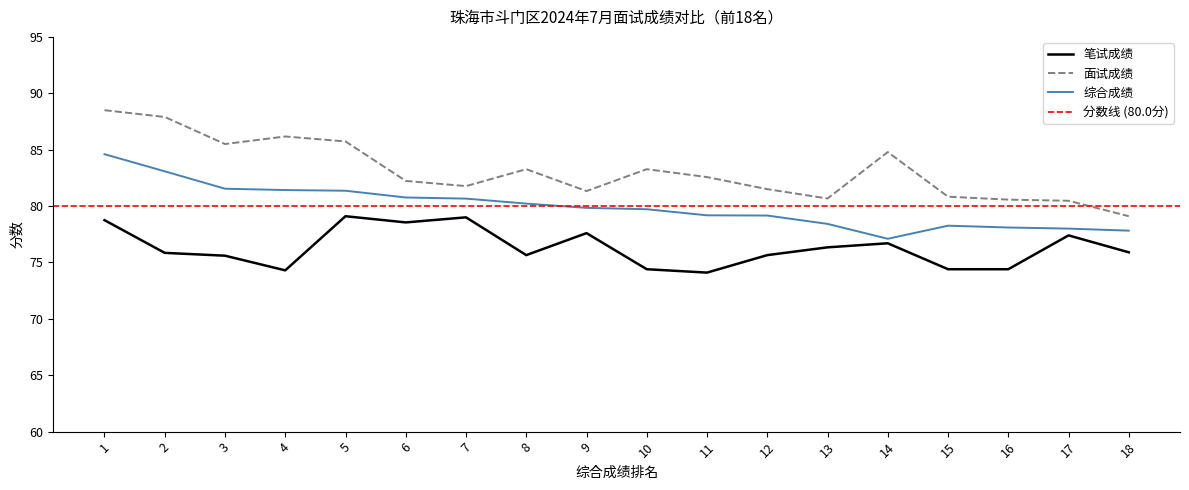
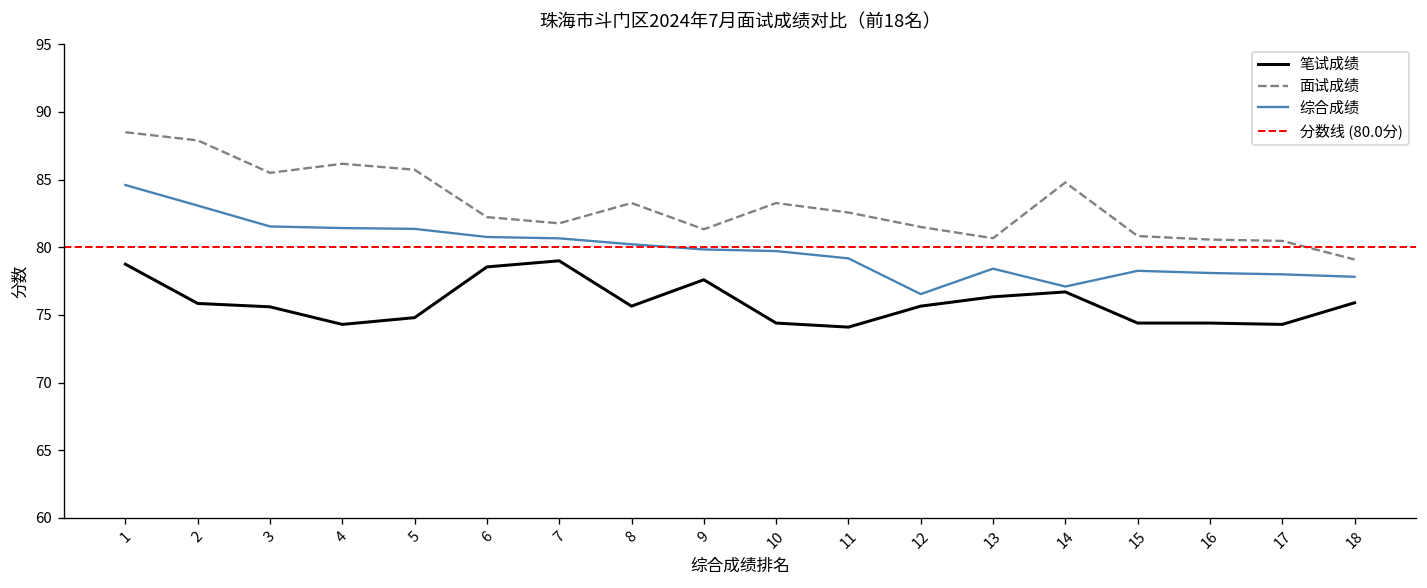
  {
    "笔试成绩": {
      "1": 78.8,
      "2": 75.9,
      "3": 75.6,
      "4": 74.3,
-     "5": 79.1,
+     "5": 74.8,
      "6": 78.6,
      "7": 79.0,
      "8": 75.7,
      "9": 77.6,
      "10": 74.4,
      "11": 74.1,
      "12": 75.7,
      "13": 76.3,
      "14": 76.7,
      "15": 74.4,
      "16": 74.4,
-     "17": 77.4,
+     "17": 74.3,
      "18": 75.9
    },
    "面试成绩": {
      "1": 88.5,
      "2": 87.9,
      "3": 85.5,
      "4": 86.2,
      "5": 85.7,
      "6": 82.2,
      "7": 81.8,
      "8": 83.3,
      "9": 81.3,
      "10": 83.3,
      "11": 82.6,
      "12": 81.5,
      "13": 80.7,
      "14": 84.8,
      "15": 80.8,
      "16": 80.6,
      "17": 80.5,
      "18": 79.1
    },
    "综合成绩": {
      "1": 84.6,
      "2": 83.1,
      "3": 81.5,
      "4": 81.4,
      "5": 81.4,
      "6": 80.8,
      "7": 80.7,
      "8": 80.2,
      "9": 79.8,
      "10": 79.7,
      "11": 79.2,
-     "12": 79.2,
+     "12": 76.5,
      "13": 78.4,
      "14": 77.1,
      "15": 78.3,
      "16": 78.1,
      "17": 78.0,
      "18": 77.8
    }
  }
